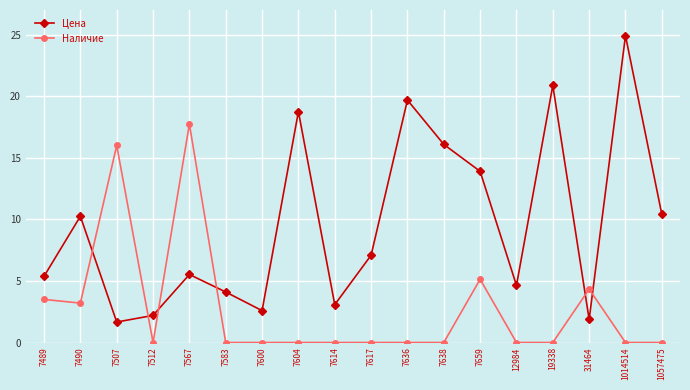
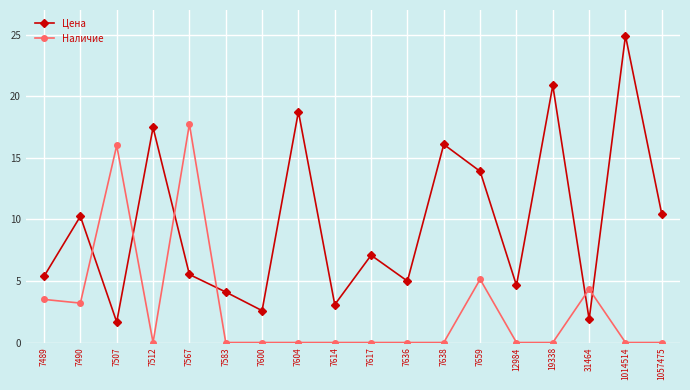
  {
    "Цена": {
      "7489": 5.4,
      "7490": 10.3,
      "7507": 1.7,
-     "7512": 2.2,
+     "7512": 17.5,
      "7567": 5.5,
      "7583": 4.1,
      "7600": 2.6,
      "7604": 18.8,
      "7614": 3.1,
      "7617": 7.1,
-     "7636": 19.7,
+     "7636": 5.0,
      "7638": 16.1,
      "7659": 13.9,
      "12984": 4.6,
      "19338": 20.9,
      "31464": 1.9,
      "1014514": 24.9,
      "1057475": 10.4
    },
    "Наличие": {
      "7489": 3.5,
      "7490": 3.2,
      "7507": 16.0,
      "7512": 0.0,
      "7567": 17.7,
      "7583": 0.0,
      "7600": 0.0,
      "7604": 0.0,
      "7614": 0.0,
      "7617": 0.0,
      "7636": 0.0,
      "7638": 0.0,
      "7659": 5.1,
      "12984": 0.0,
      "19338": 0.0,
      "31464": 4.3,
      "1014514": 0.0,
      "1057475": 0.0
    }
  }
